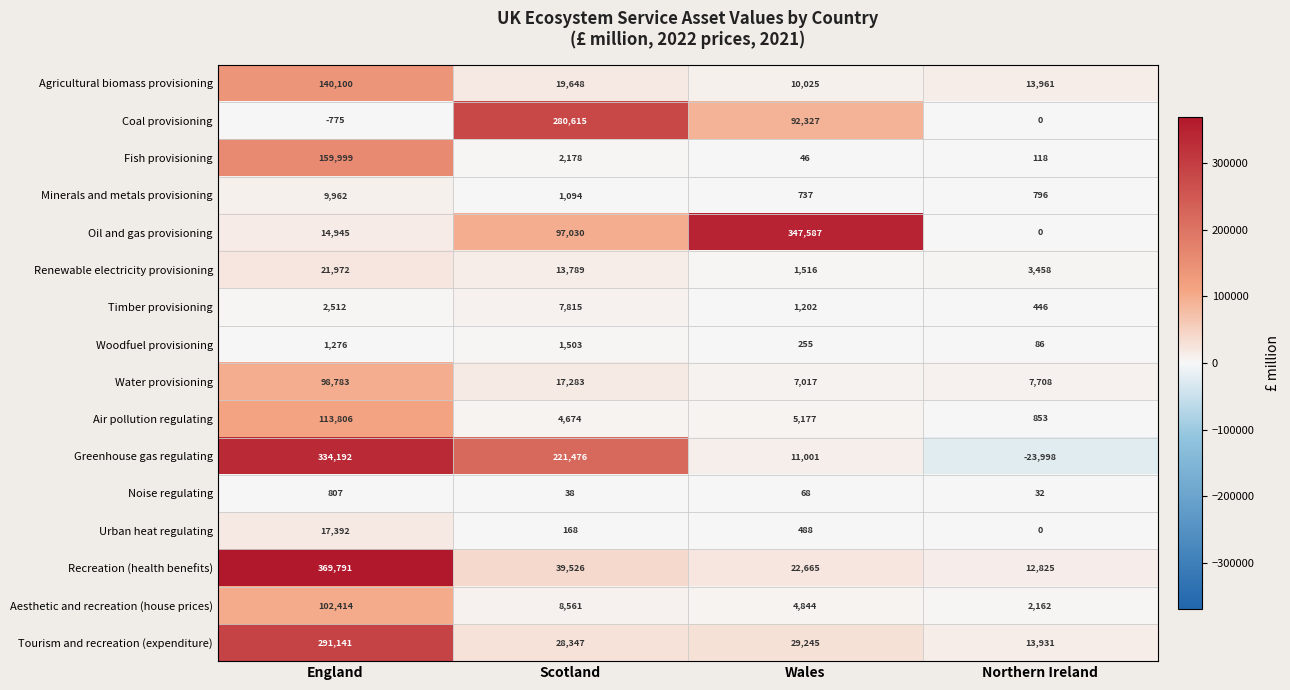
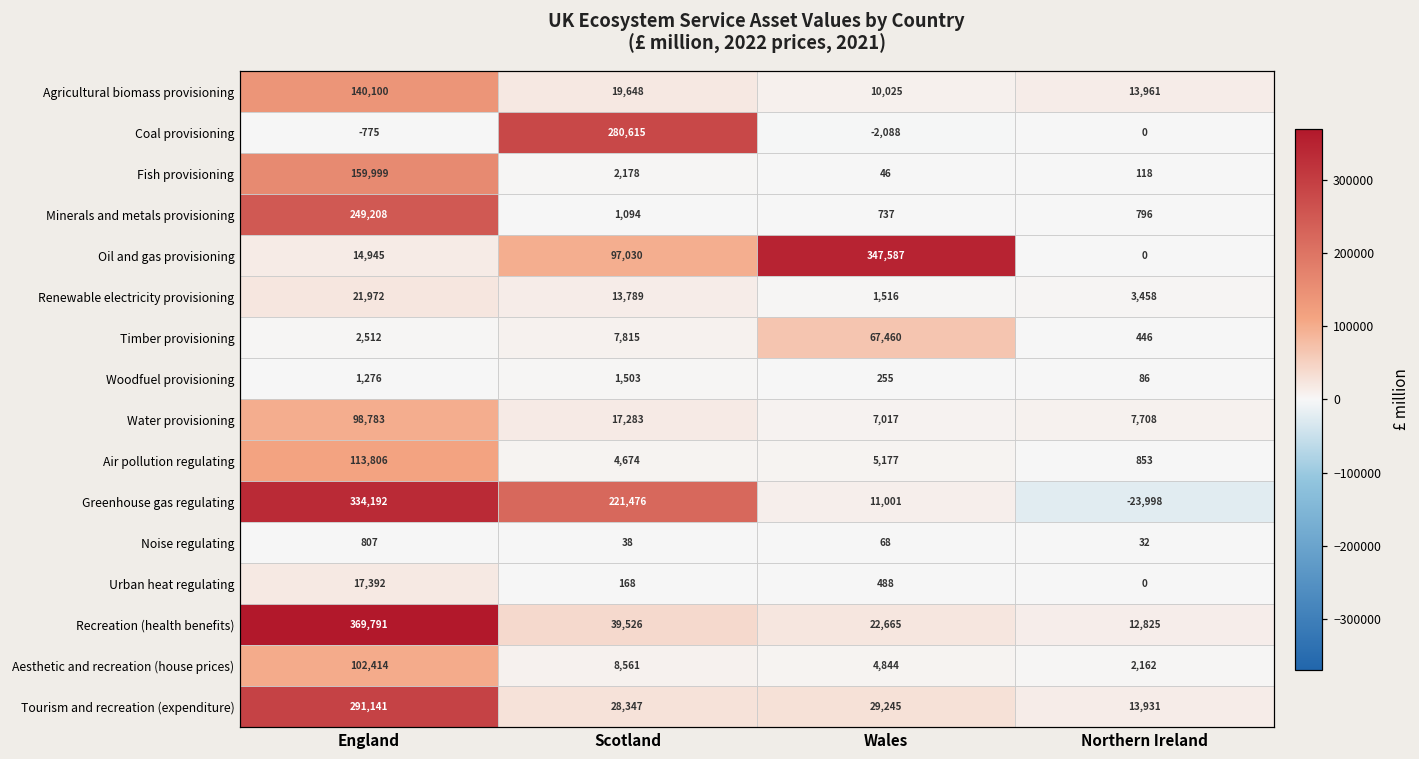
  {
    "Agricultural biomass provisioning": {
      "England": "140,100",
      "Scotland": "19,648",
      "Wales": "10,025",
      "Northern Ireland": "13,961"
    },
    "Coal provisioning": {
      "England": "-775",
      "Scotland": "280,615",
-     "Wales": "92,327",
+     "Wales": "-2,088",
      "Northern Ireland": "0"
    },
    "Fish provisioning": {
      "England": "159,999",
      "Scotland": "2,178",
      "Wales": "46",
      "Northern Ireland": "118"
    },
    "Minerals and metals provisioning": {
-     "England": "9,962",
+     "England": "249,208",
      "Scotland": "1,094",
      "Wales": "737",
      "Northern Ireland": "796"
    },
    "Oil and gas provisioning": {
      "England": "14,945",
      "Scotland": "97,030",
      "Wales": "347,587",
      "Northern Ireland": "0"
    },
    "Renewable electricity provisioning": {
      "England": "21,972",
      "Scotland": "13,789",
      "Wales": "1,516",
      "Northern Ireland": "3,458"
    },
    "Timber provisioning": {
      "England": "2,512",
      "Scotland": "7,815",
-     "Wales": "1,202",
+     "Wales": "67,460",
      "Northern Ireland": "446"
    },
    "Woodfuel provisioning": {
      "England": "1,276",
      "Scotland": "1,503",
      "Wales": "255",
      "Northern Ireland": "86"
    },
    "Water provisioning": {
      "England": "98,783",
      "Scotland": "17,283",
      "Wales": "7,017",
      "Northern Ireland": "7,708"
    },
    "Air pollution regulating": {
      "England": "113,806",
      "Scotland": "4,674",
      "Wales": "5,177",
      "Northern Ireland": "853"
    },
    "Greenhouse gas regulating": {
      "England": "334,192",
      "Scotland": "221,476",
      "Wales": "11,001",
      "Northern Ireland": "-23,998"
    },
    "Noise regulating": {
      "England": "807",
      "Scotland": "38",
      "Wales": "68",
      "Northern Ireland": "32"
    },
    "Urban heat regulating": {
      "England": "17,392",
      "Scotland": "168",
      "Wales": "488",
      "Northern Ireland": "0"
    },
    "Recreation (health benefits)": {
      "England": "369,791",
      "Scotland": "39,526",
      "Wales": "22,665",
      "Northern Ireland": "12,825"
    },
    "Aesthetic and recreation (house prices)": {
      "England": "102,414",
      "Scotland": "8,561",
      "Wales": "4,844",
      "Northern Ireland": "2,162"
    },
    "Tourism and recreation (expenditure)": {
      "England": "291,141",
      "Scotland": "28,347",
      "Wales": "29,245",
      "Northern Ireland": "13,931"
    }
  }
